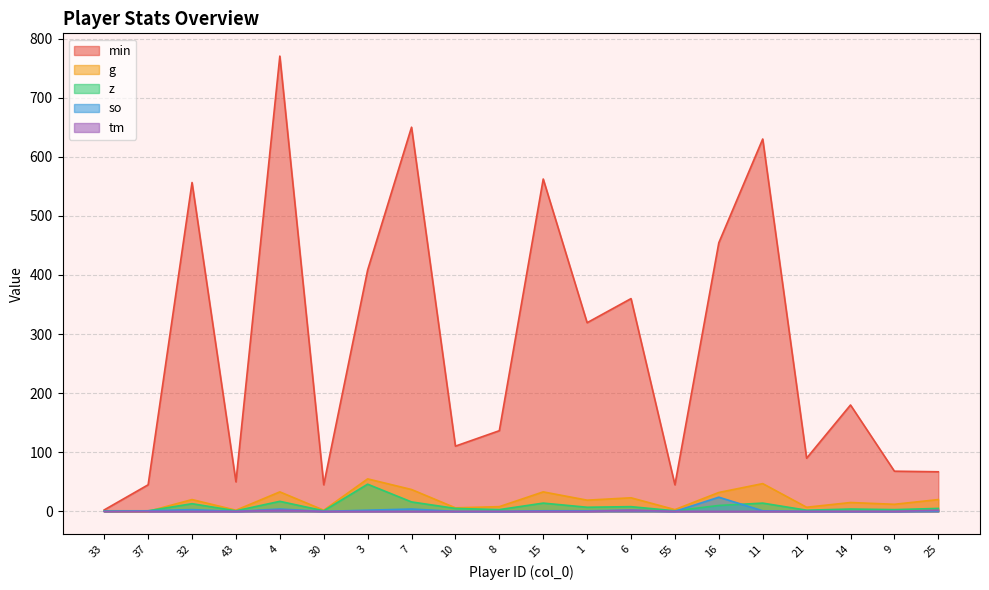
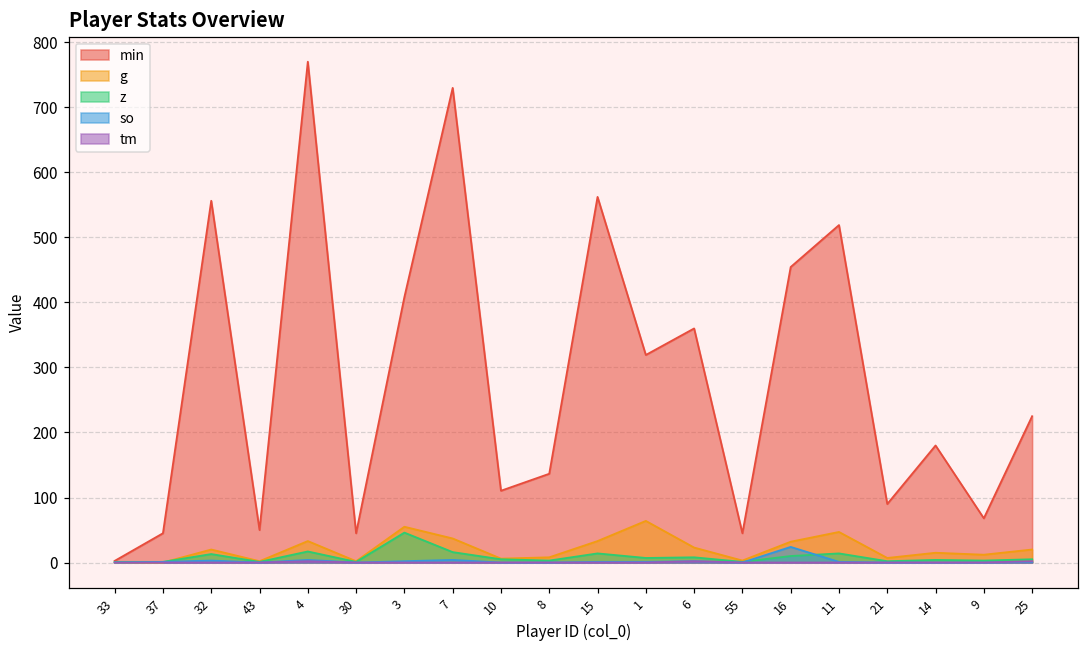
  {
    "min": {
      "37": 50,
      "32": 560,
      "43": 50,
      "4": 770,
      "30": 50,
      "3": 410,
-     "7": 650,
+     "7": 730,
      "10": 110,
      "8": 140,
      "15": 560,
      "1": 320,
      "6": 360,
      "55": 50,
      "16": 450,
-     "11": 630,
+     "11": 520,
      "21": 90,
      "14": 180,
      "9": 70,
-     "25": 70
+     "25": 230
    },
    "g": {
      "32": 20,
      "4": 30,
      "3": 60,
      "7": 40,
      "8": 10,
      "15": 30,
-     "1": 20,
+     "1": 60,
      "6": 20,
      "16": 30,
      "11": 50,
      "21": 10,
      "14": 20,
      "9": 10,
      "25": 20
    },
    "z": {
      "32": 10,
      "4": 20,
      "3": 50,
      "7": 20,
      "15": 10,
      "1": 10,
      "6": 10,
      "16": 10,
      "11": 10
    },
    "so": {
      "16": 20
    },
    "tm": {
      "16": 0
    }
  }
